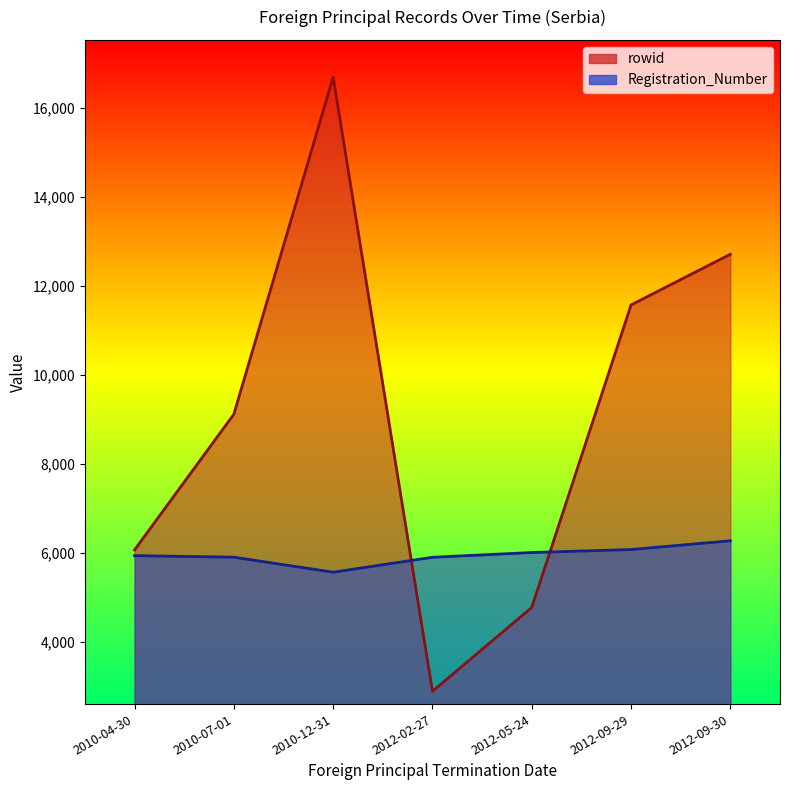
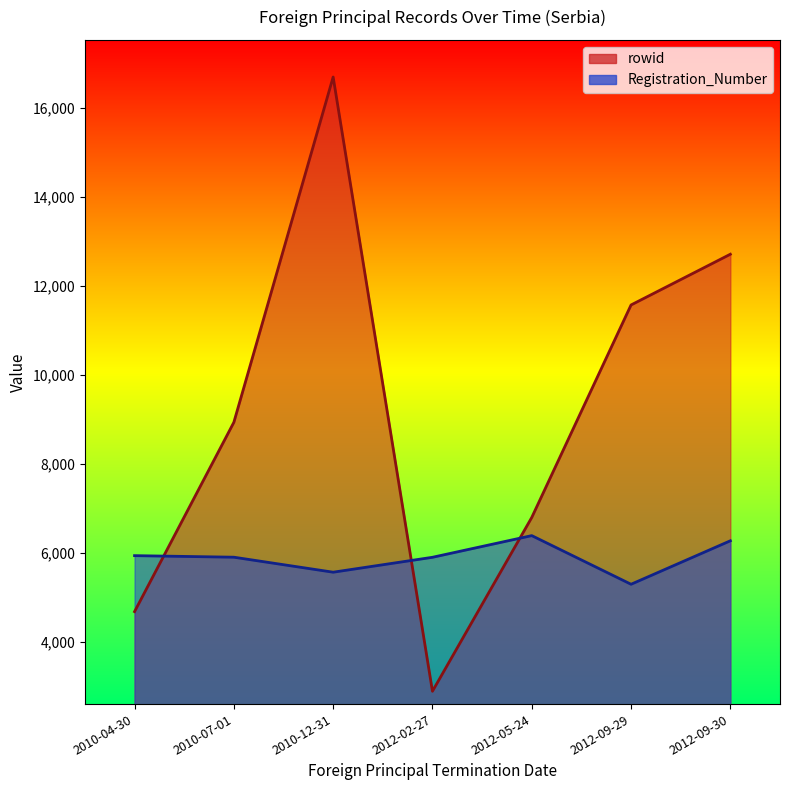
  {
    "rowid": {
-     "2010-04-30": "6,100",
-     "2010-07-01": "9,100",
+     "2010-04-30": "4,700",
+     "2010-07-01": "8,900",
      "2010-12-31": "16,700",
      "2012-02-27": "2,900",
-     "2012-05-24": "4,800",
+     "2012-05-24": "6,800",
      "2012-09-29": "11,600",
      "2012-09-30": "12,700"
    },
    "Registration_Number": {
      "2010-04-30": "5,900",
      "2010-07-01": "5,900",
      "2010-12-31": "5,600",
      "2012-02-27": "5,900",
-     "2012-05-24": "6,000",
-     "2012-09-29": "6,100",
+     "2012-05-24": "6,400",
+     "2012-09-29": "5,300",
      "2012-09-30": "6,300"
    }
  }
